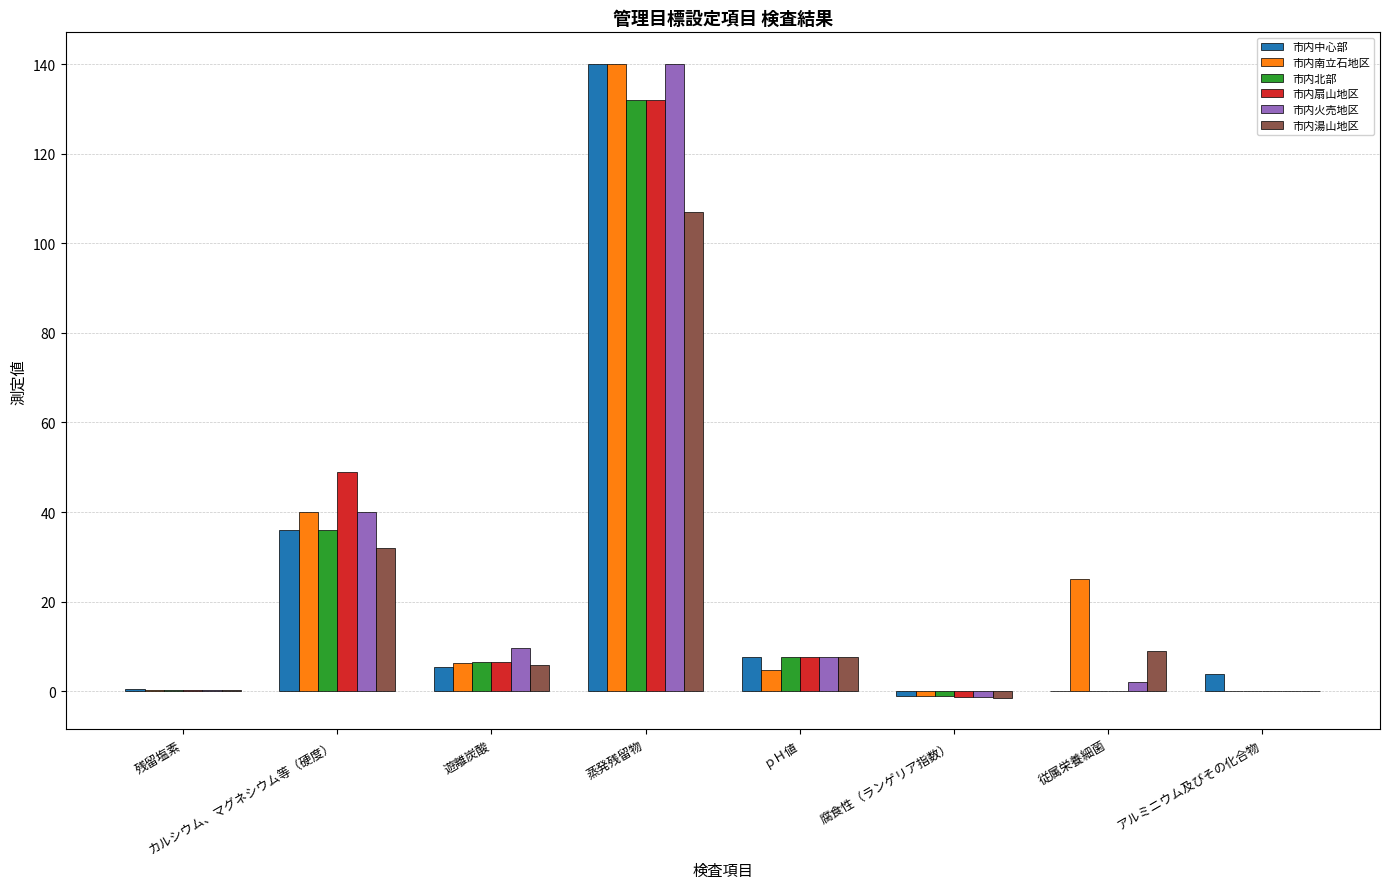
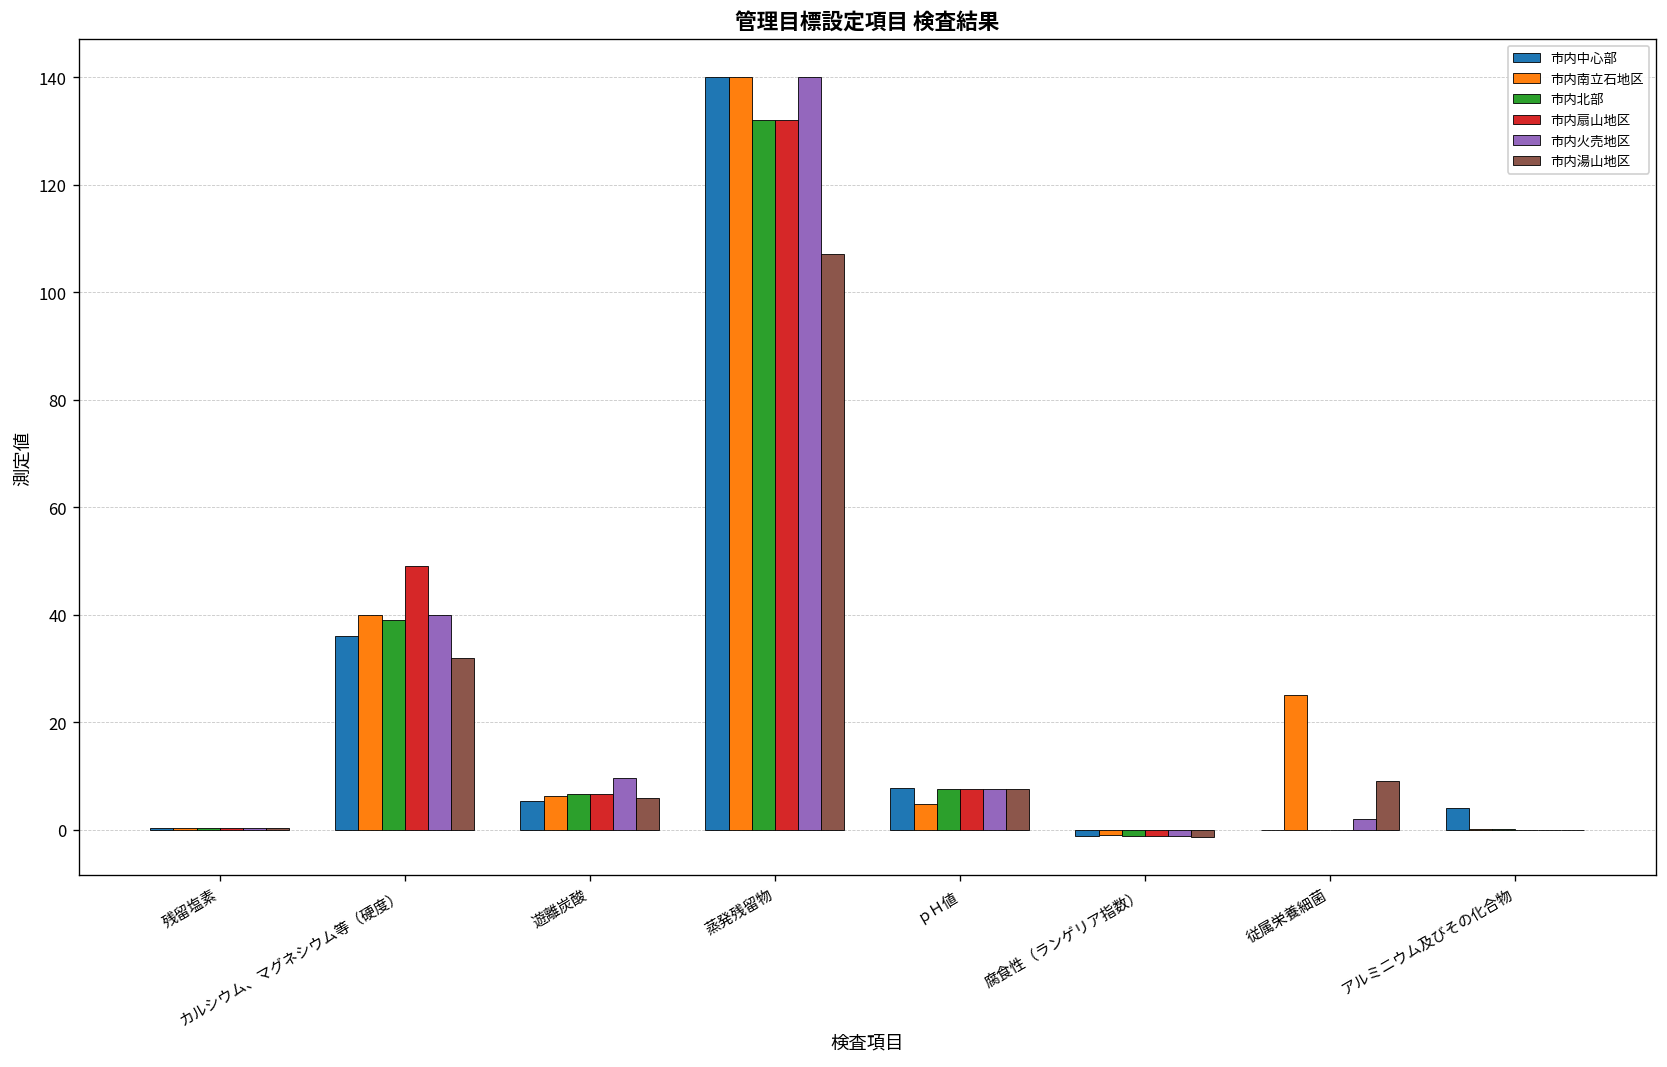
  {
    "市内中心部": {
      "カルシウム、マグネシウム等（硬度）": 36,
      "遊離炭酸": 5,
      "蒸発残留物": 140,
      "ｐＨ値": 8,
      "腐食性（ランゲリア指数）": -1,
      "従属栄養細菌": 0,
      "アルミニウム及びその化合物": 4
    },
    "市内南立石地区": {
      "カルシウム、マグネシウム等（硬度）": 40,
      "遊離炭酸": 6,
      "蒸発残留物": 140,
      "ｐＨ値": 5,
      "腐食性（ランゲリア指数）": -1,
      "従属栄養細菌": 25
    },
    "市内北部": {
-     "カルシウム、マグネシウム等（硬度）": 36,
+     "カルシウム、マグネシウム等（硬度）": 39,
      "遊離炭酸": 7,
      "蒸発残留物": 132,
      "ｐＨ値": 8,
      "腐食性（ランゲリア指数）": -1,
      "従属栄養細菌": 0
    },
    "市内扇山地区": {
      "カルシウム、マグネシウム等（硬度）": 49,
      "遊離炭酸": 7,
      "蒸発残留物": 132,
      "ｐＨ値": 8,
      "腐食性（ランゲリア指数）": -1,
      "従属栄養細菌": 0
    },
    "市内火売地区": {
      "カルシウム、マグネシウム等（硬度）": 40,
      "遊離炭酸": 10,
      "蒸発残留物": 140,
      "ｐＨ値": 8,
      "腐食性（ランゲリア指数）": -1,
      "従属栄養細菌": 2
    },
    "市内湯山地区": {
      "カルシウム、マグネシウム等（硬度）": 32,
      "遊離炭酸": 6,
      "蒸発残留物": 107,
      "ｐＨ値": 8,
      "腐食性（ランゲリア指数）": -1,
      "従属栄養細菌": 9
    }
  }
